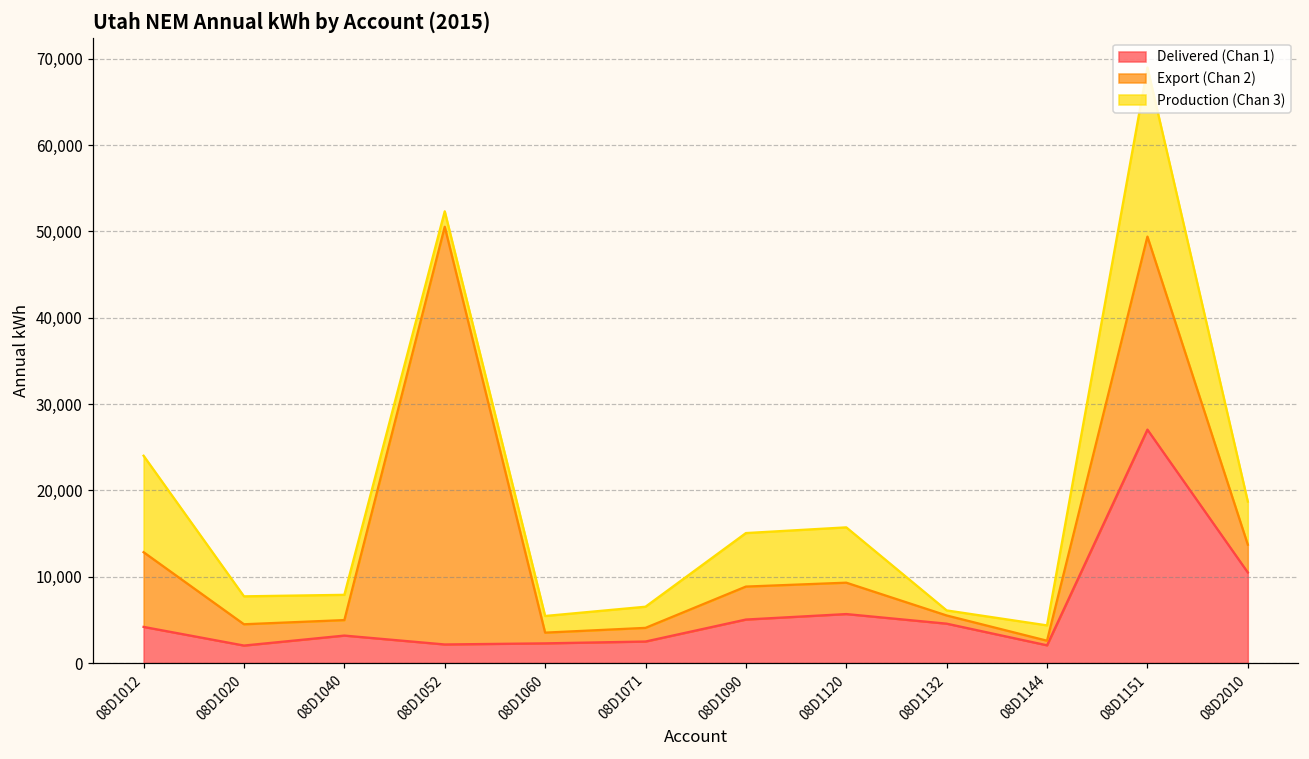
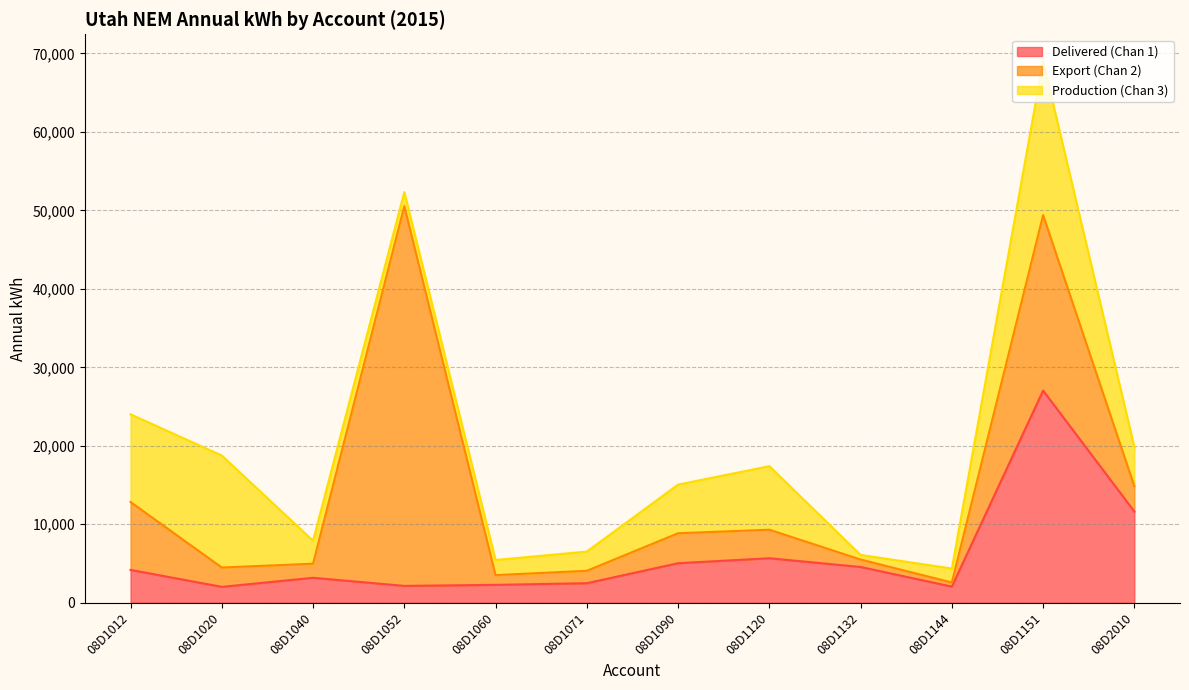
  {
    "Delivered (Chan 1)": {
      "08D1012": "4,000",
      "08D1020": "2,000",
      "08D1040": "3,000",
      "08D1052": "2,000",
      "08D1060": "2,000",
      "08D1071": "2,000",
      "08D1090": "5,000",
      "08D1120": "6,000",
      "08D1132": "5,000",
      "08D1144": "2,000",
      "08D1151": "27,000",
-     "08D2010": "10,000"
+     "08D2010": "12,000"
    },
    "Export (Chan 2)": {
      "08D1012": "9,000",
      "08D1020": "2,000",
      "08D1040": "2,000",
      "08D1052": "48,000",
      "08D1060": "1,000",
      "08D1071": "2,000",
      "08D1090": "4,000",
      "08D1120": "4,000",
      "08D1132": "1,000",
      "08D1144": "1,000",
      "08D1151": "22,000",
      "08D2010": "3,000"
    },
    "Production (Chan 3)": {
      "08D1012": "11,000",
-     "08D1020": "3,000",
+     "08D1020": "14,000",
      "08D1040": "3,000",
      "08D1052": "2,000",
      "08D1060": "2,000",
      "08D1071": "2,000",
      "08D1090": "6,000",
-     "08D1120": "6,000",
+     "08D1120": "8,000",
      "08D1132": "1,000",
      "08D1144": "2,000",
      "08D2010": "5,000"
    }
  }
